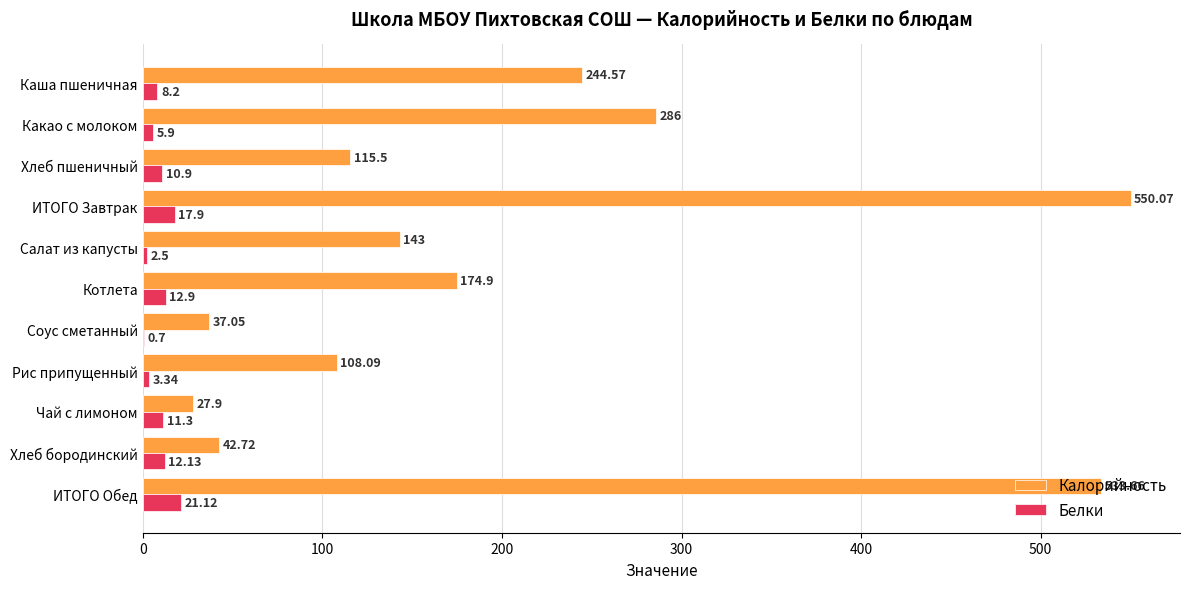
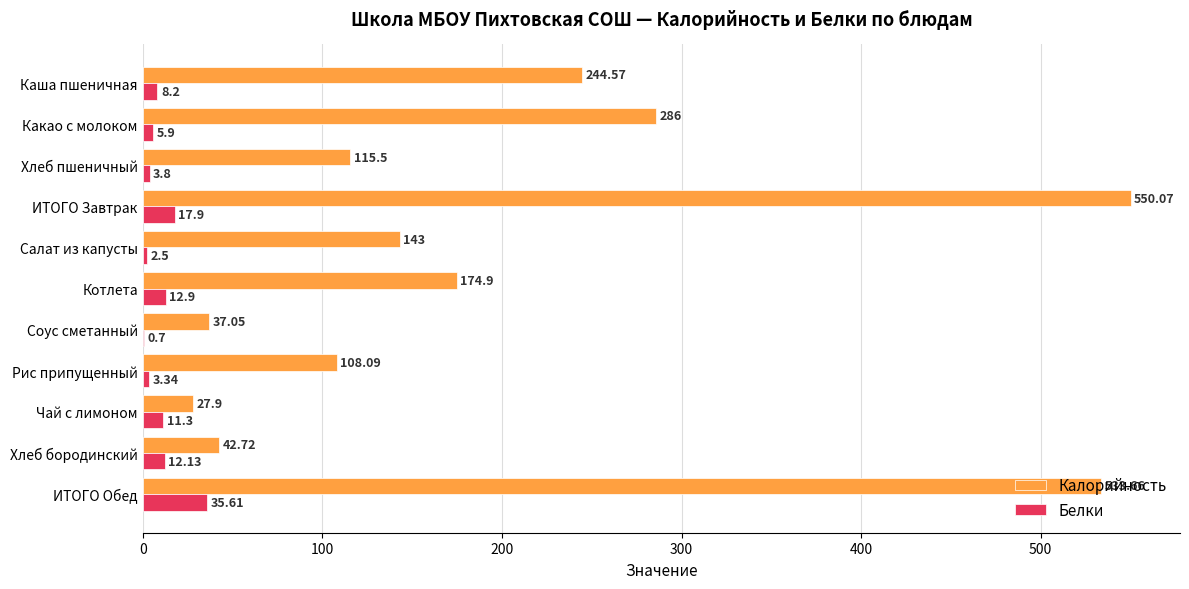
  {
    "Калорийность": {
      "Каша пшеничная": 244.57,
      "Какао с молоком": 286,
      "Хлеб пшеничный": 115.5,
      "ИТОГО Завтрак": 550.07,
      "Салат из капусты": 143,
      "Котлета": 174.9,
      "Соус сметанный": 37.05,
      "Рис припущенный": 108.09,
      "Чай с лимоном": 27.9,
      "Хлеб бородинский": 42.72,
      "ИТОГО Обед": 533.66
    },
    "Белки": {
      "Каша пшеничная": 8.2,
      "Какао с молоком": 5.9,
-     "Хлеб пшеничный": 10.9,
+     "Хлеб пшеничный": 3.8,
      "ИТОГО Завтрак": 17.9,
      "Салат из капусты": 2.5,
      "Котлета": 12.9,
      "Соус сметанный": 0.7,
      "Рис припущенный": 3.34,
      "Чай с лимоном": 11.3,
      "Хлеб бородинский": 12.13,
-     "ИТОГО Обед": 21.12
+     "ИТОГО Обед": 35.61
    }
  }
